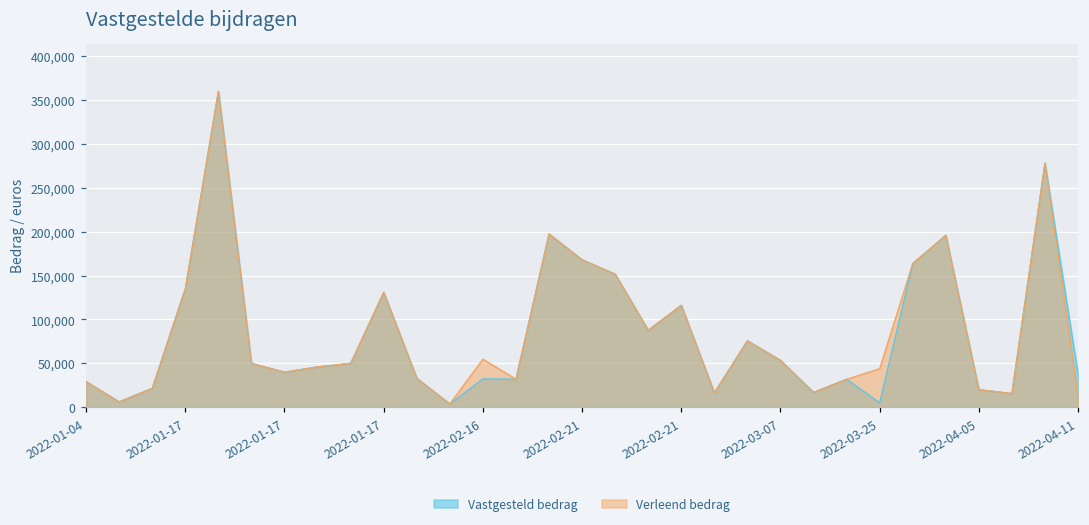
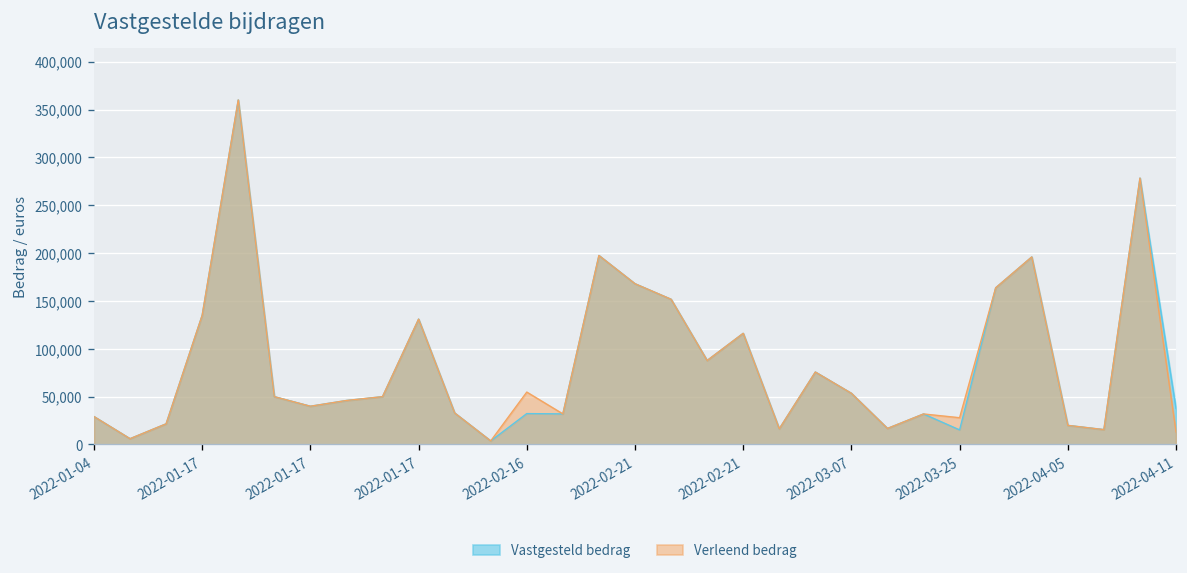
  {
    "Vastgesteld bedrag": {
      "2022-02-16": "30,000",
-     "2022-03-25": "10,000",
+     "2022-03-25": "20,000",
      "2022-04-11": "40,000"
    },
    "Verleend bedrag": {
      "2022-02-16": "50,000",
-     "2022-03-25": "40,000",
+     "2022-03-25": "30,000",
      "2022-04-11": "10,000"
    }
  }
